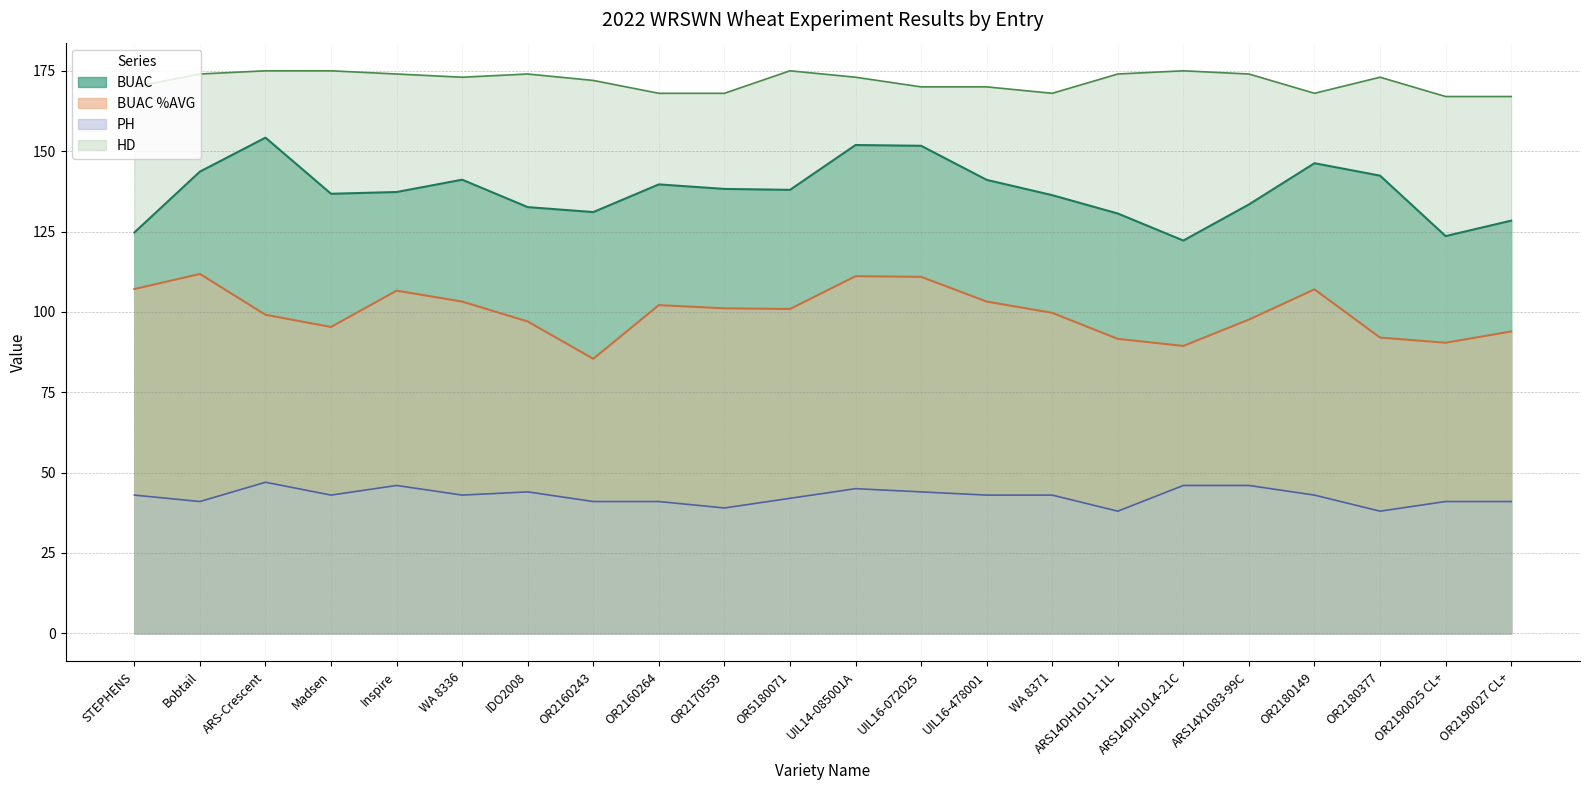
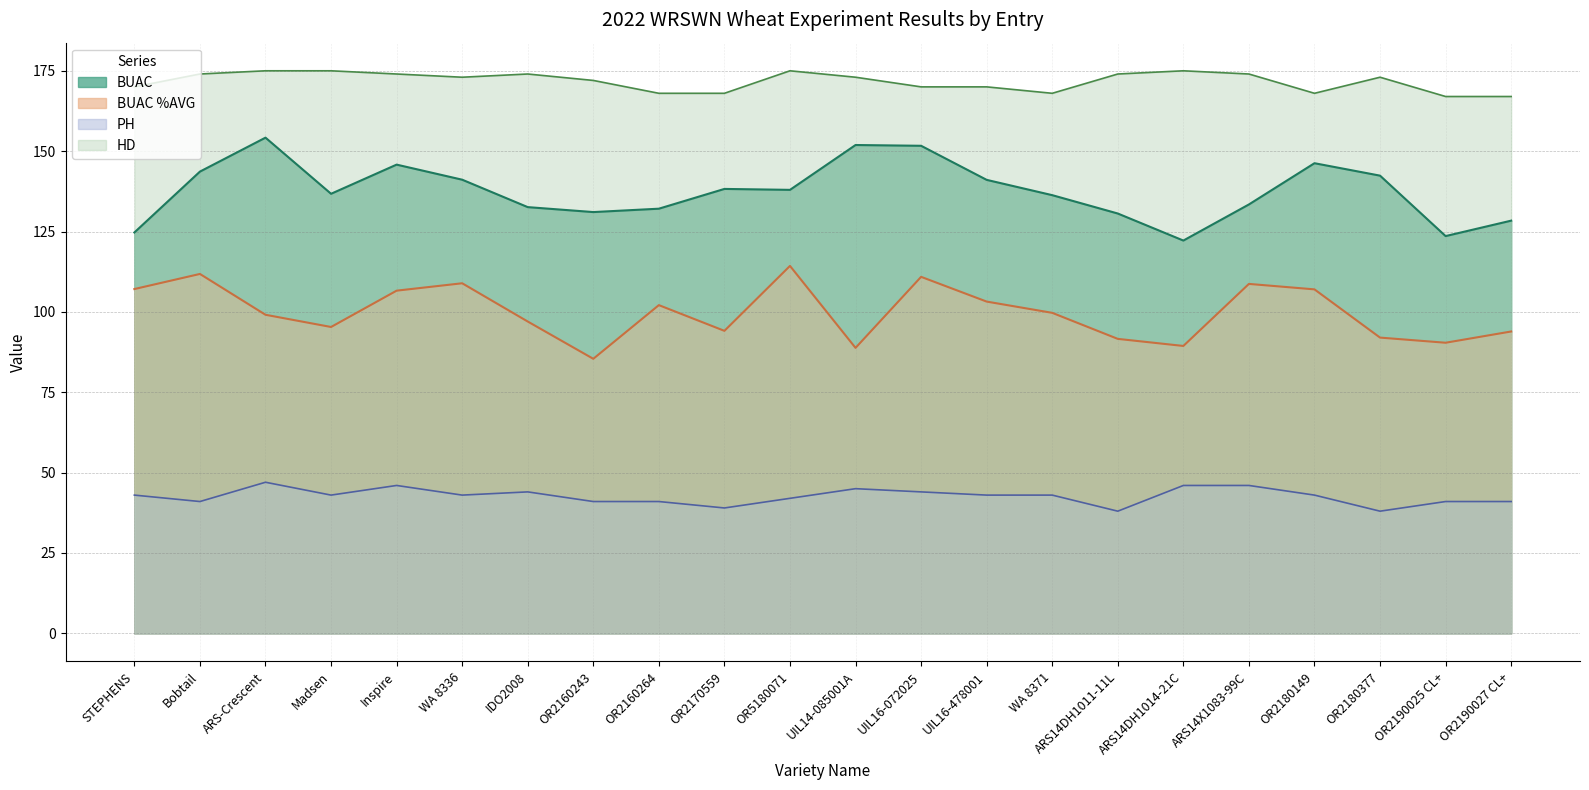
  {
    "BUAC": {
      "STEPHENS": 125,
      "Bobtail": 144,
      "ARS-Crescent": 154,
      "Madsen": 137,
-     "Inspire": 137,
+     "Inspire": 146,
      "WA 8336": 141,
      "IDO2008": 133,
      "OR2160243": 131,
-     "OR2160264": 140,
+     "OR2160264": 132,
      "OR2170559": 138,
      "OR5180071": 138,
      "UIL14-085001A": 152,
      "UIL16-072025": 152,
      "UIL16-478001": 141,
      "WA 8371": 136,
      "ARS14DH1011-11L": 131,
      "ARS14DH1014-21C": 122,
      "ARS14X1083-99C": 133,
      "OR2180149": 146,
      "OR2180377": 142,
      "OR2190025 CL+": 124,
      "OR2190027 CL+": 128
    },
    "BUAC %AVG": {
      "STEPHENS": 107,
      "Bobtail": 112,
      "ARS-Crescent": 99,
      "Madsen": 95,
      "Inspire": 107,
-     "WA 8336": 103,
+     "WA 8336": 109,
      "IDO2008": 97,
      "OR2160243": 85,
      "OR2160264": 102,
-     "OR2170559": 101,
-     "OR5180071": 101,
-     "UIL14-085001A": 111,
+     "OR2170559": 94,
+     "OR5180071": 114,
+     "UIL14-085001A": 89,
      "UIL16-072025": 111,
      "UIL16-478001": 103,
      "WA 8371": 100,
      "ARS14DH1011-11L": 92,
      "ARS14DH1014-21C": 89,
-     "ARS14X1083-99C": 98,
+     "ARS14X1083-99C": 109,
      "OR2180149": 107,
      "OR2180377": 92,
      "OR2190025 CL+": 90,
      "OR2190027 CL+": 94
    }
  }
